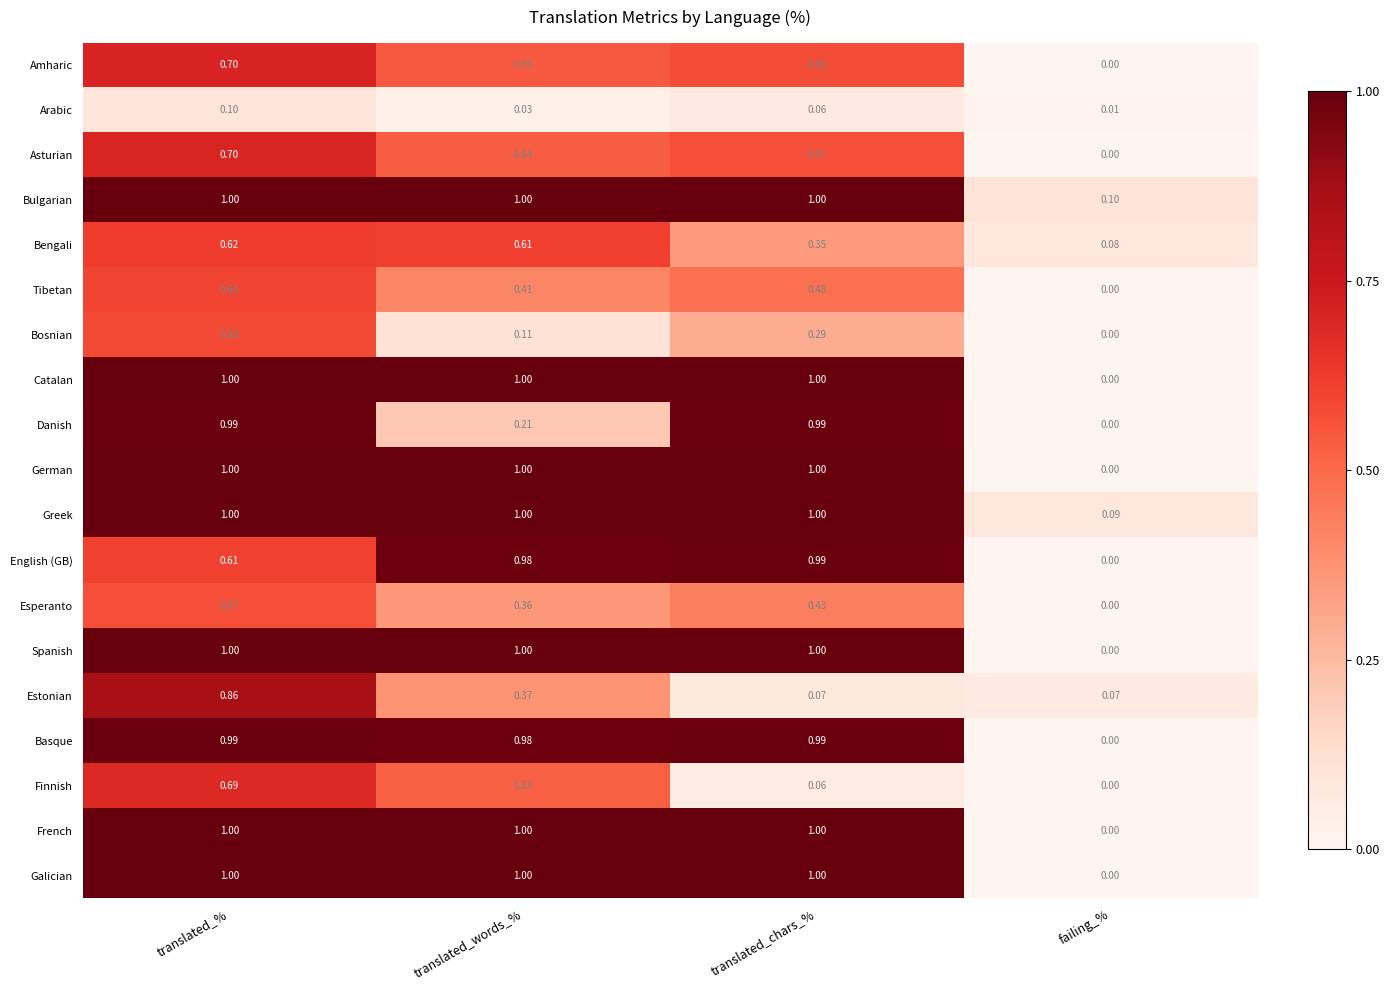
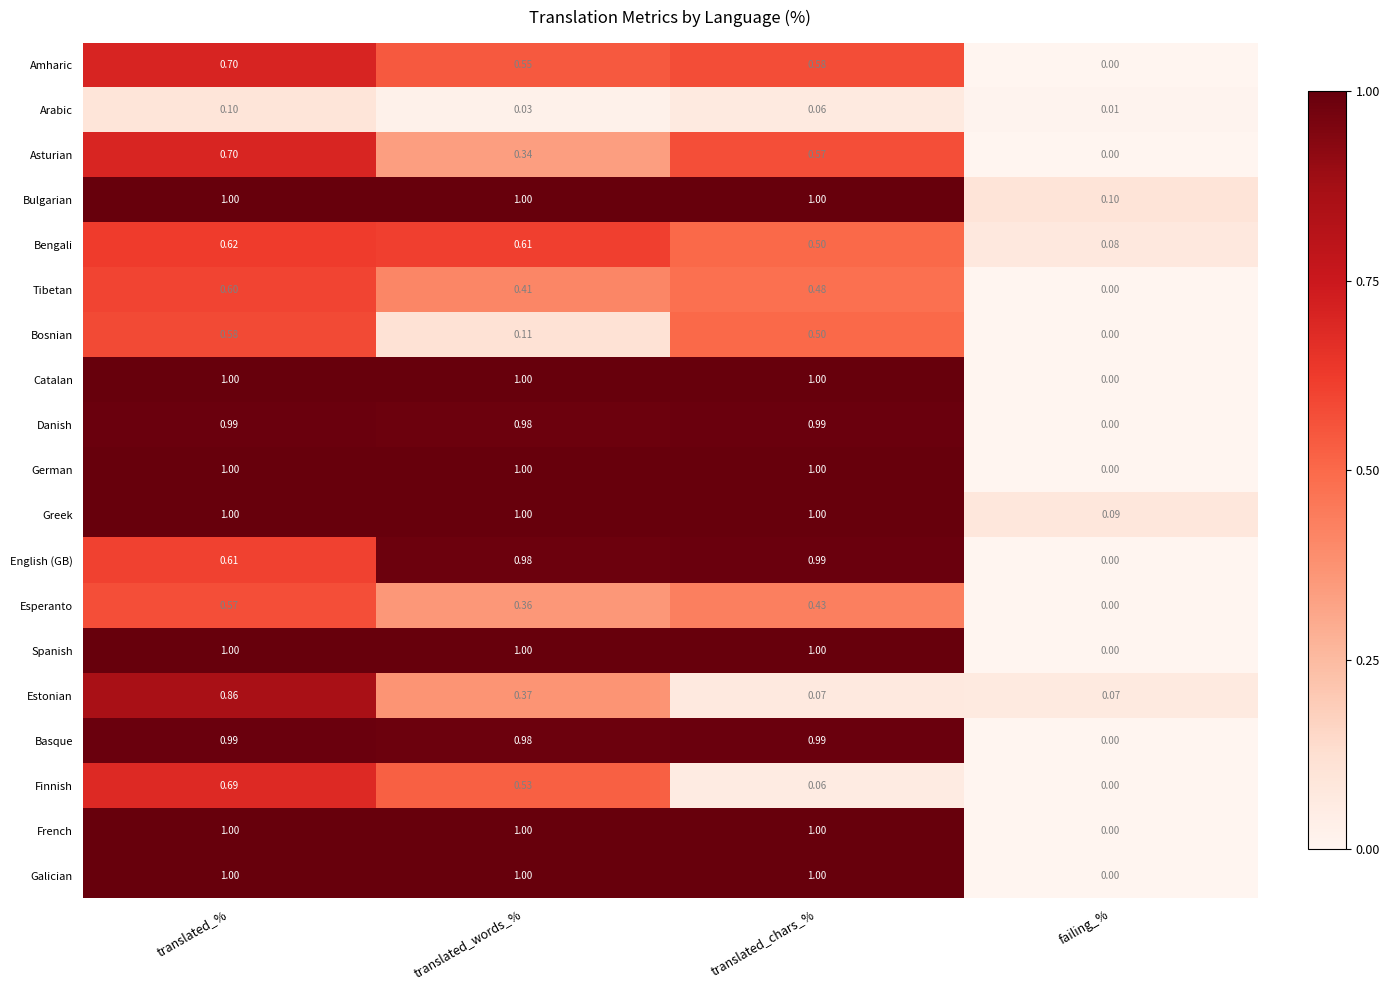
  {
    "Amharic": {
      "translated_%": 0.70,
      "translated_words_%": 0.55,
      "translated_chars_%": 0.58,
      "failing_%": 0.00
    },
    "Arabic": {
      "translated_%": 0.10,
      "translated_words_%": 0.03,
      "translated_chars_%": 0.06,
      "failing_%": 0.01
    },
    "Asturian": {
      "translated_%": 0.70,
-     "translated_words_%": 0.54,
+     "translated_words_%": 0.34,
      "translated_chars_%": 0.57,
      "failing_%": 0.00
    },
    "Bulgarian": {
      "translated_%": 1.00,
      "translated_words_%": 1.00,
      "translated_chars_%": 1.00,
      "failing_%": 0.10
    },
    "Bengali": {
      "translated_%": 0.62,
      "translated_words_%": 0.61,
-     "translated_chars_%": 0.35,
+     "translated_chars_%": 0.50,
      "failing_%": 0.08
    },
    "Tibetan": {
      "translated_%": 0.60,
      "translated_words_%": 0.41,
      "translated_chars_%": 0.48,
      "failing_%": 0.00
    },
    "Bosnian": {
      "translated_%": 0.58,
      "translated_words_%": 0.11,
-     "translated_chars_%": 0.29,
+     "translated_chars_%": 0.50,
      "failing_%": 0.00
    },
    "Catalan": {
      "translated_%": 1.00,
      "translated_words_%": 1.00,
      "translated_chars_%": 1.00,
      "failing_%": 0.00
    },
    "Danish": {
      "translated_%": 0.99,
-     "translated_words_%": 0.21,
+     "translated_words_%": 0.98,
      "translated_chars_%": 0.99,
      "failing_%": 0.00
    },
    "German": {
      "translated_%": 1.00,
      "translated_words_%": 1.00,
      "translated_chars_%": 1.00,
      "failing_%": 0.00
    },
    "Greek": {
      "translated_%": 1.00,
      "translated_words_%": 1.00,
      "translated_chars_%": 1.00,
      "failing_%": 0.09
    },
    "English (GB)": {
      "translated_%": 0.61,
      "translated_words_%": 0.98,
      "translated_chars_%": 0.99,
      "failing_%": 0.00
    },
    "Esperanto": {
      "translated_%": 0.57,
      "translated_words_%": 0.36,
      "translated_chars_%": 0.43,
      "failing_%": 0.00
    },
    "Spanish": {
      "translated_%": 1.00,
      "translated_words_%": 1.00,
      "translated_chars_%": 1.00,
      "failing_%": 0.00
    },
    "Estonian": {
      "translated_%": 0.86,
      "translated_words_%": 0.37,
      "translated_chars_%": 0.07,
      "failing_%": 0.07
    },
    "Basque": {
      "translated_%": 0.99,
      "translated_words_%": 0.98,
      "translated_chars_%": 0.99,
      "failing_%": 0.00
    },
    "Finnish": {
      "translated_%": 0.69,
      "translated_words_%": 0.53,
      "translated_chars_%": 0.06,
      "failing_%": 0.00
    },
    "French": {
      "translated_%": 1.00,
      "translated_words_%": 1.00,
      "translated_chars_%": 1.00,
      "failing_%": 0.00
    },
    "Galician": {
      "translated_%": 1.00,
      "translated_words_%": 1.00,
      "translated_chars_%": 1.00,
      "failing_%": 0.00
    }
  }
